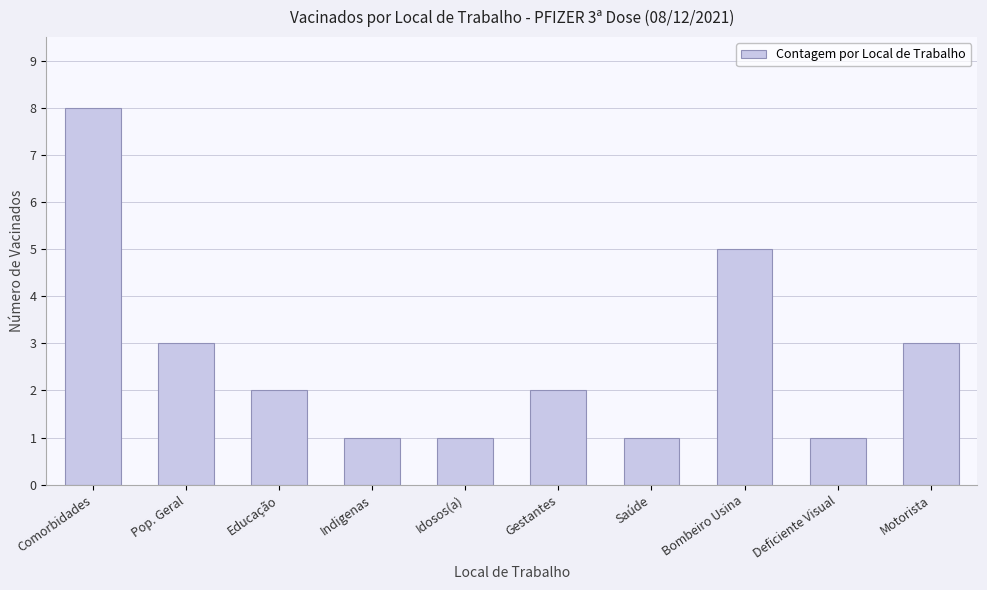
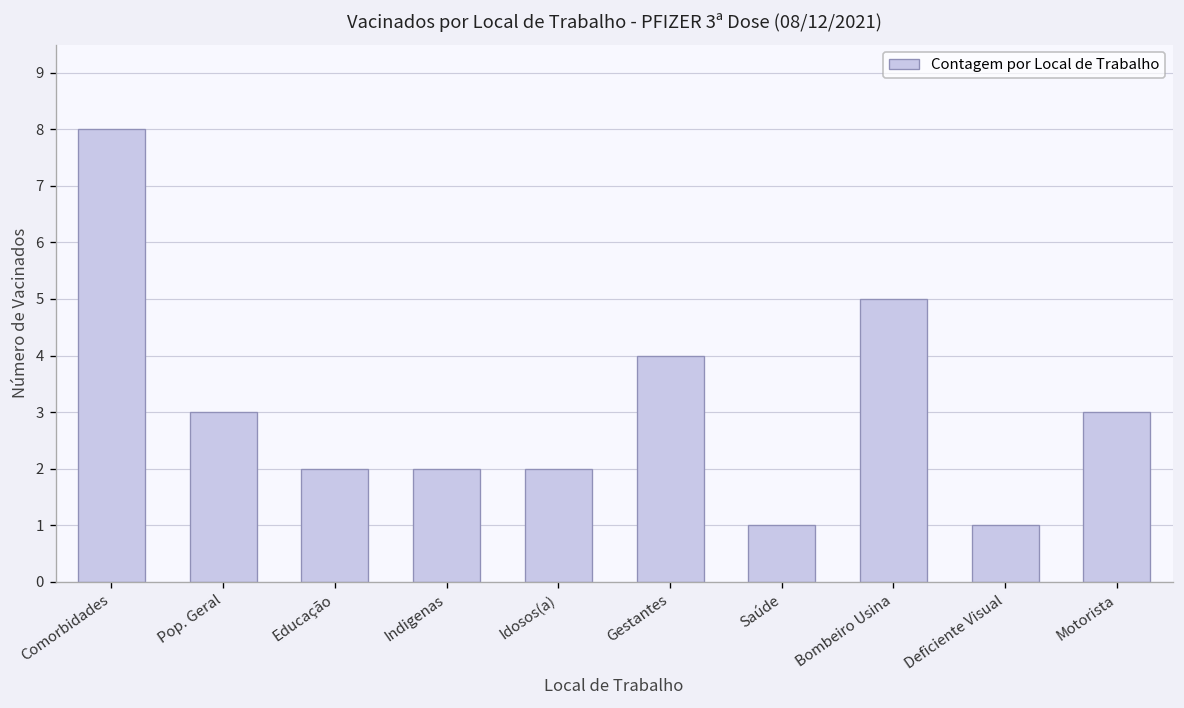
  {
    "Comorbidades": 8,
    "Pop. Geral": 3,
    "Educação": 2,
-   "Indigenas": 1,
-   "Idosos(a)": 1,
-   "Gestantes": 2,
+   "Indigenas": 2,
+   "Idosos(a)": 2,
+   "Gestantes": 4,
    "Saúde": 1,
    "Bombeiro Usina": 5,
    "Deficiente Visual": 1,
    "Motorista": 3
  }
